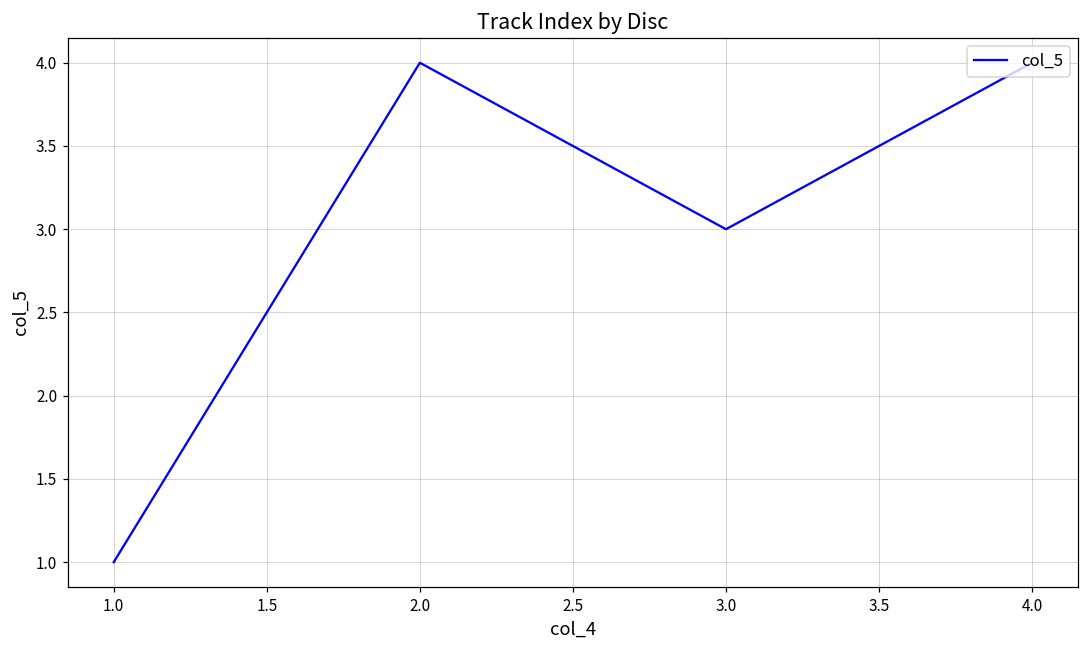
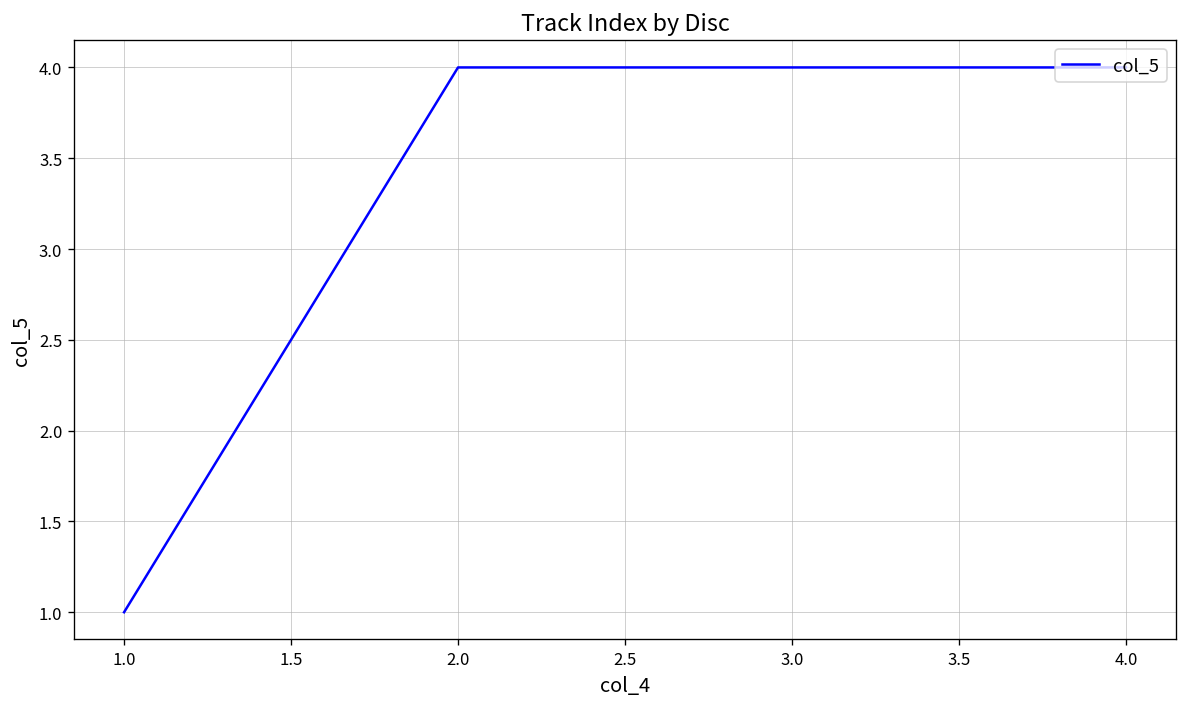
  {
    "1.0": 1,
    "2.0": 4,
-   "3.0": 3
+   "3.0": 4
  }
